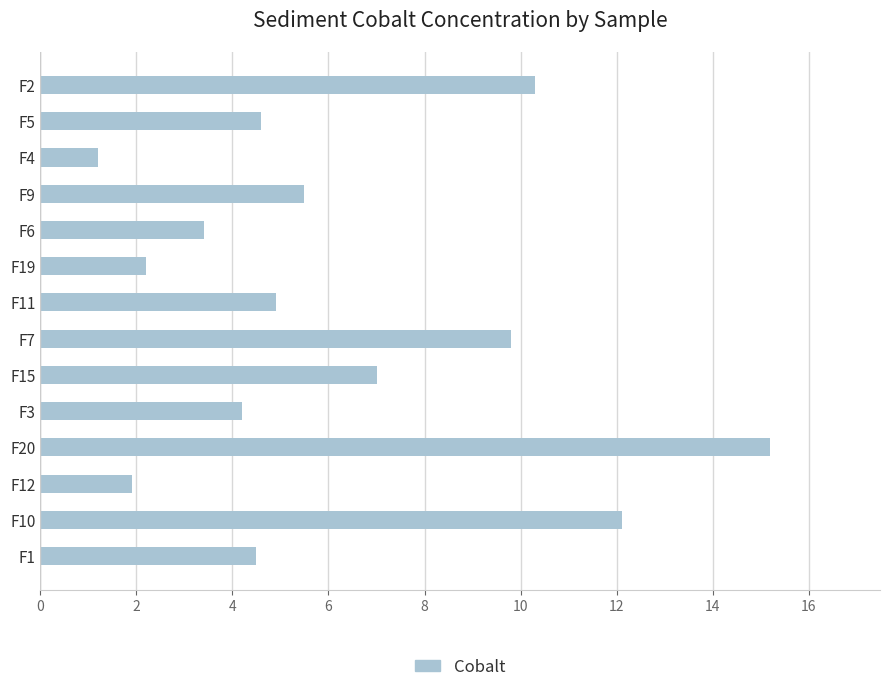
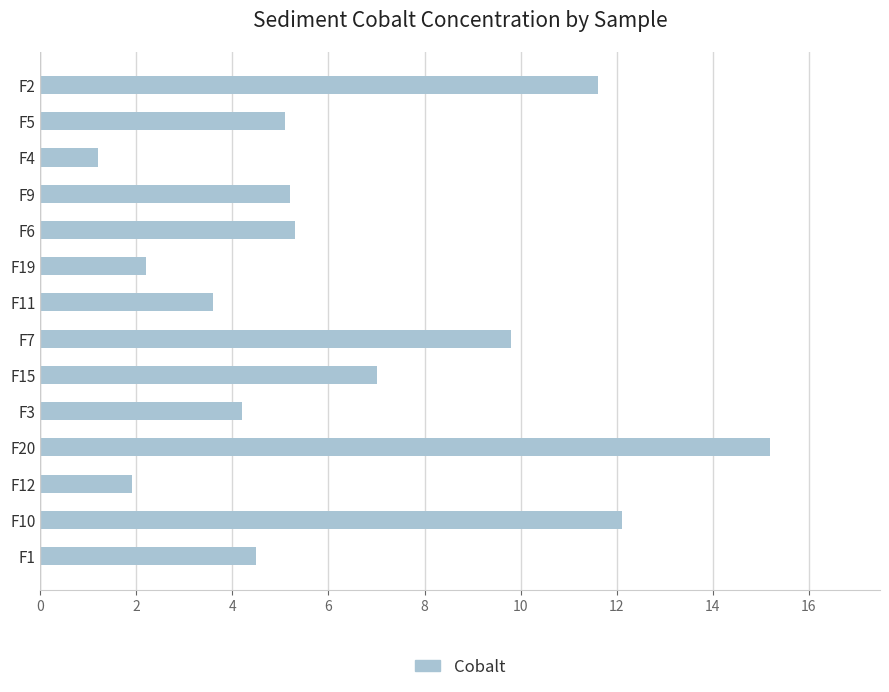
  {
-   "F2": 10.3,
-   "F5": 4.6,
+   "F2": 11.6,
+   "F5": 5.1,
    "F4": 1.2,
-   "F9": 5.5,
-   "F6": 3.4,
+   "F9": 5.2,
+   "F6": 5.3,
    "F19": 2.2,
-   "F11": 4.9,
+   "F11": 3.6,
    "F7": 9.8,
    "F15": 7.0,
    "F3": 4.2,
    "F20": 15.2,
    "F12": 1.9,
    "F10": 12.1,
    "F1": 4.5
  }
